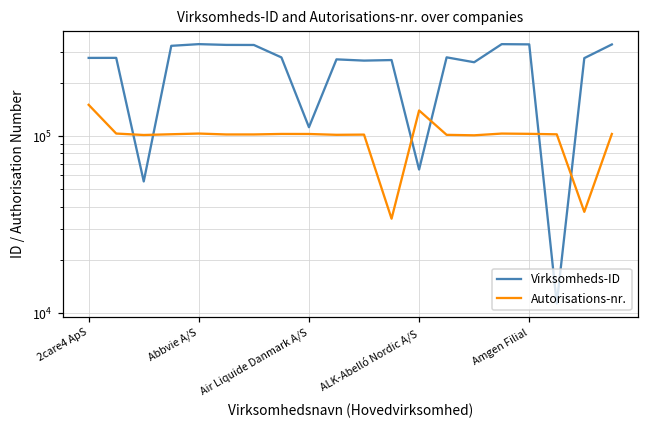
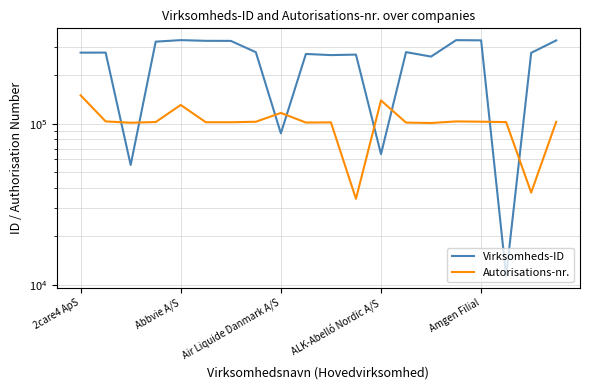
  {
    "Virksomheds-ID": {
      "2care4 ApS": 280000,
      "Abbvie A/S": 330000,
-     "Air Liquide Danmark A/S": 110000,
+     "Air Liquide Danmark A/S": 90000,
      "ALK-Abelló Nordic A/S": 65000,
      "Amgen Filial": 330000
    },
    "Autorisations-nr.": {
      "2care4 ApS": 150000,
-     "Abbvie A/S": 100000,
-     "Air Liquide Danmark A/S": 100000,
+     "Abbvie A/S": 130000,
+     "Air Liquide Danmark A/S": 120000,
      "ALK-Abelló Nordic A/S": 140000,
      "Amgen Filial": 100000
    }
  }
